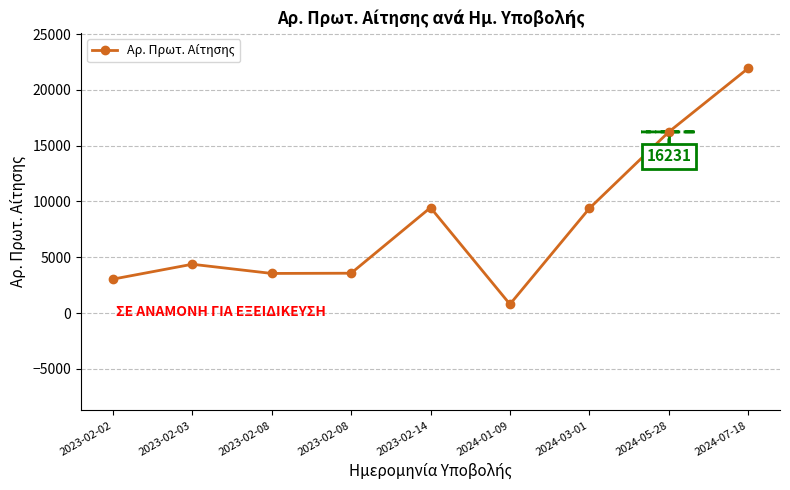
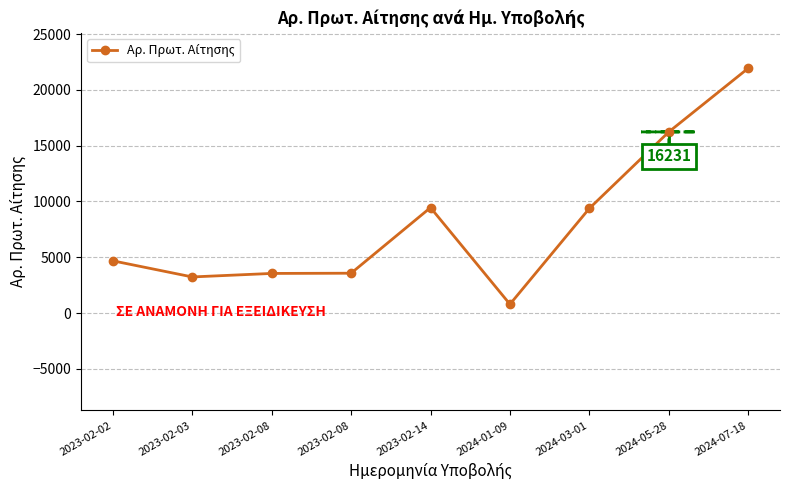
  {
    "Αρ. Πρωτ. Αίτησης": {
-     "2023-02-02": 3000,
-     "2023-02-03": 4400,
+     "2023-02-02": 4700,
+     "2023-02-03": 3200,
      "2023-02-14": 9400,
      "2024-01-09": 800,
      "2024-03-01": 9400,
      "2024-07-18": 21900
    }
  }
